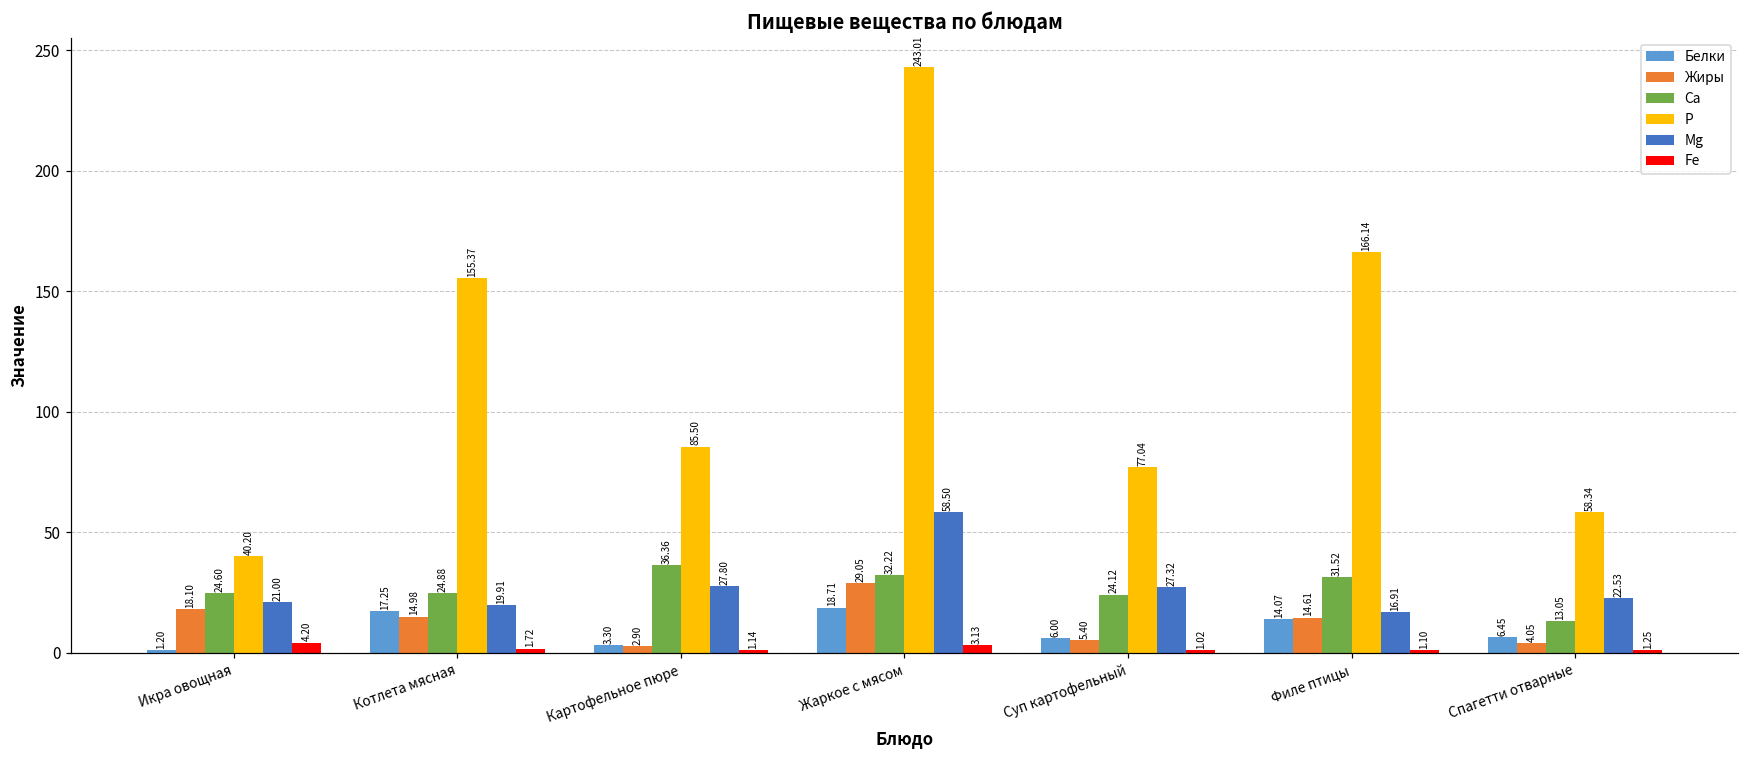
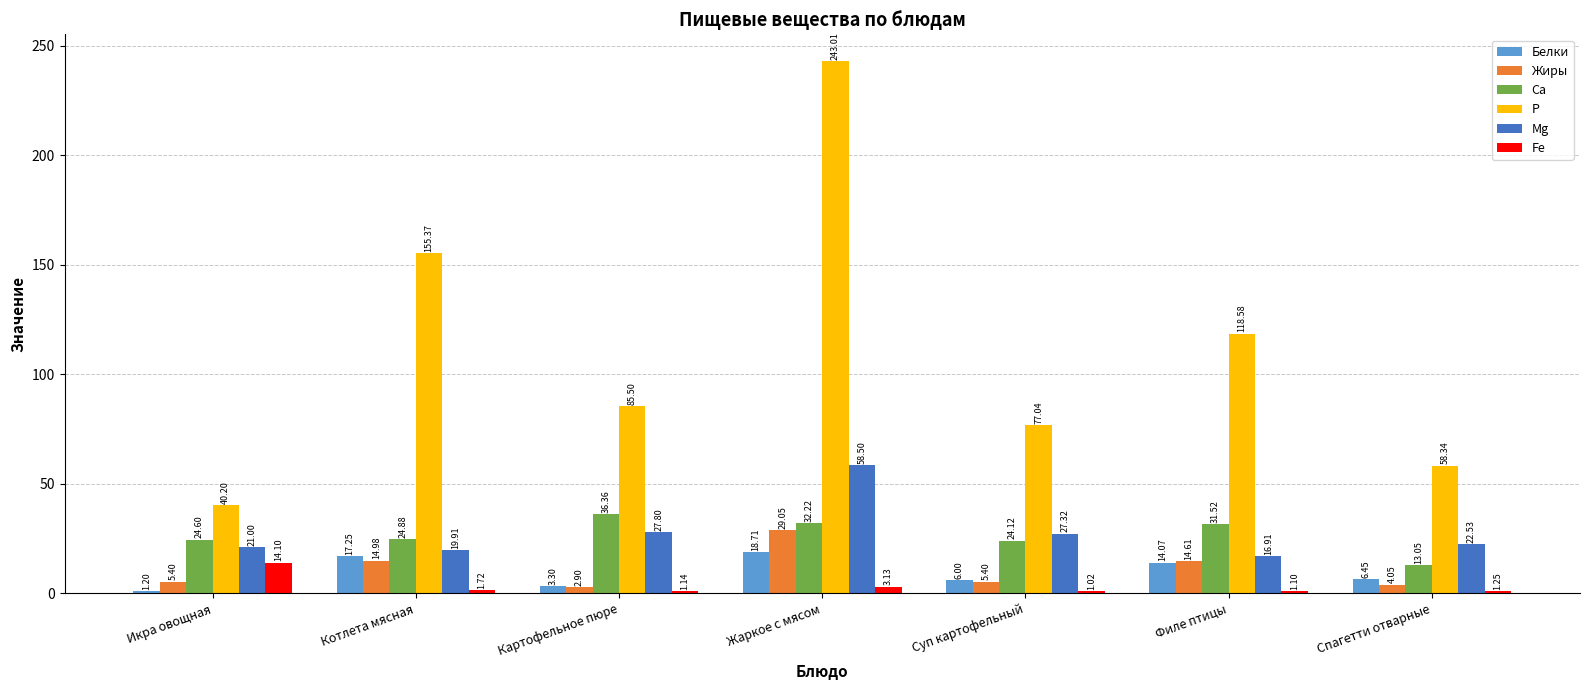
  {
    "Жиры": {
-     "Икра овощная": 18.10,
+     "Икра овощная": 5.40,
      "Котлета мясная": 14.98,
      "Картофельное пюре": 2.90,
      "Жаркое с мясом": 29.05,
      "Суп картофельный": 5.40,
      "Филе птицы": 14.61,
      "Спагетти отварные": 4.05
    },
    "Ca": {
      "Икра овощная": 24.60,
      "Котлета мясная": 24.88,
      "Картофельное пюре": 36.36,
      "Жаркое с мясом": 32.22,
      "Суп картофельный": 24.12,
      "Филе птицы": 31.52,
      "Спагетти отварные": 13.05
    },
    "P": {
      "Икра овощная": 40.20,
      "Котлета мясная": 155.37,
      "Картофельное пюре": 85.50,
      "Жаркое с мясом": 243.01,
      "Суп картофельный": 77.04,
-     "Филе птицы": 166.14,
+     "Филе птицы": 118.58,
      "Спагетти отварные": 58.34
    },
    "Fe": {
-     "Икра овощная": 4.20,
+     "Икра овощная": 14.10,
      "Котлета мясная": 1.72,
      "Картофельное пюре": 1.14,
      "Жаркое с мясом": 3.13,
      "Суп картофельный": 1.02,
      "Филе птицы": 1.10,
      "Спагетти отварные": 1.25
    }
  }
